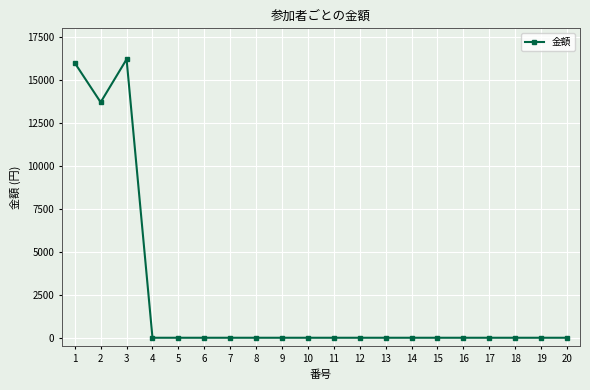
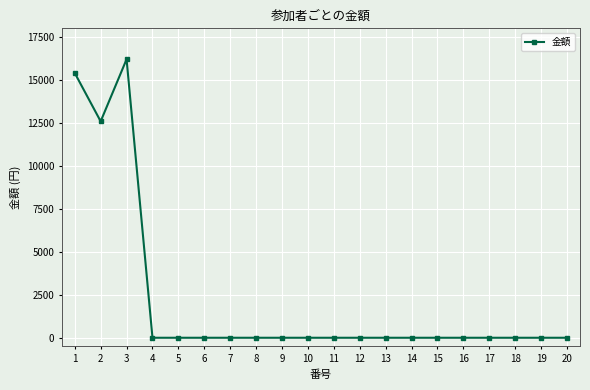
  {
-   "1": 16000,
-   "2": 13700,
+   "1": 15400,
+   "2": 12600,
    "3": 16200,
    "4": 0,
    "5": 0,
    "6": 0,
    "7": 0,
    "8": 0,
    "9": 0,
    "10": 0,
    "11": 0,
    "12": 0,
    "13": 0,
    "14": 0,
    "15": 0,
    "16": 0,
    "17": 0,
    "18": 0,
    "19": 0,
    "20": 0
  }
